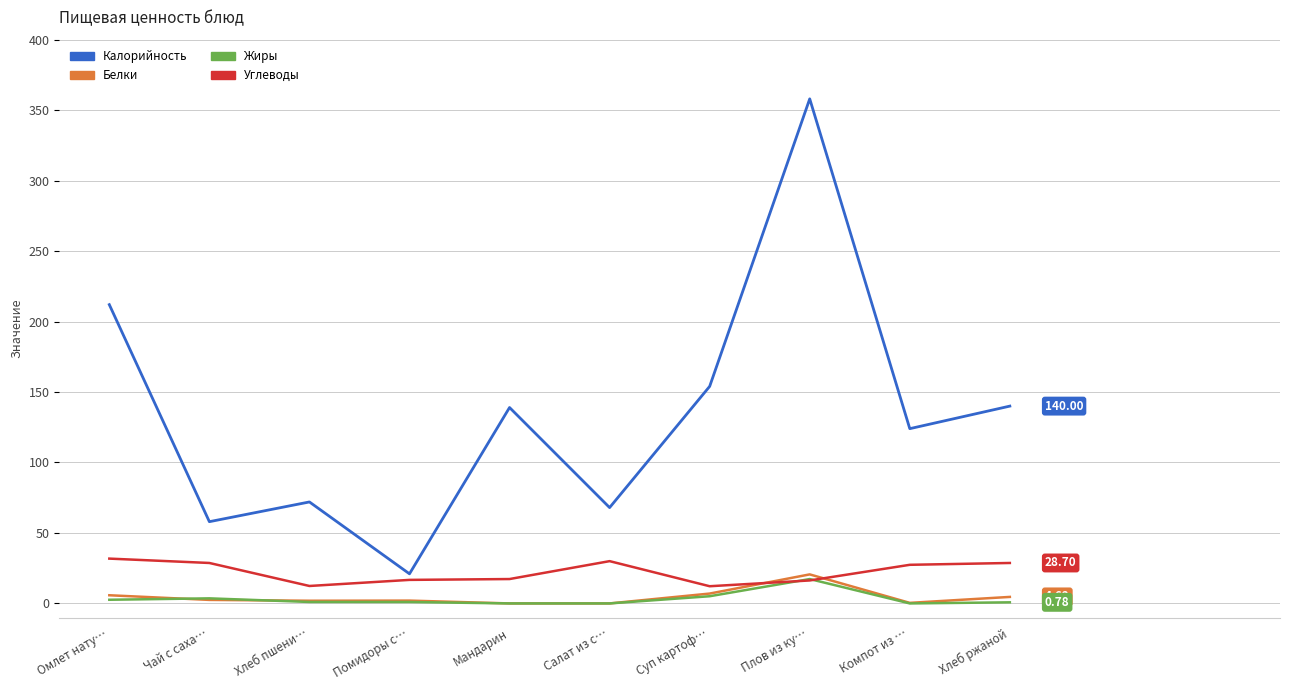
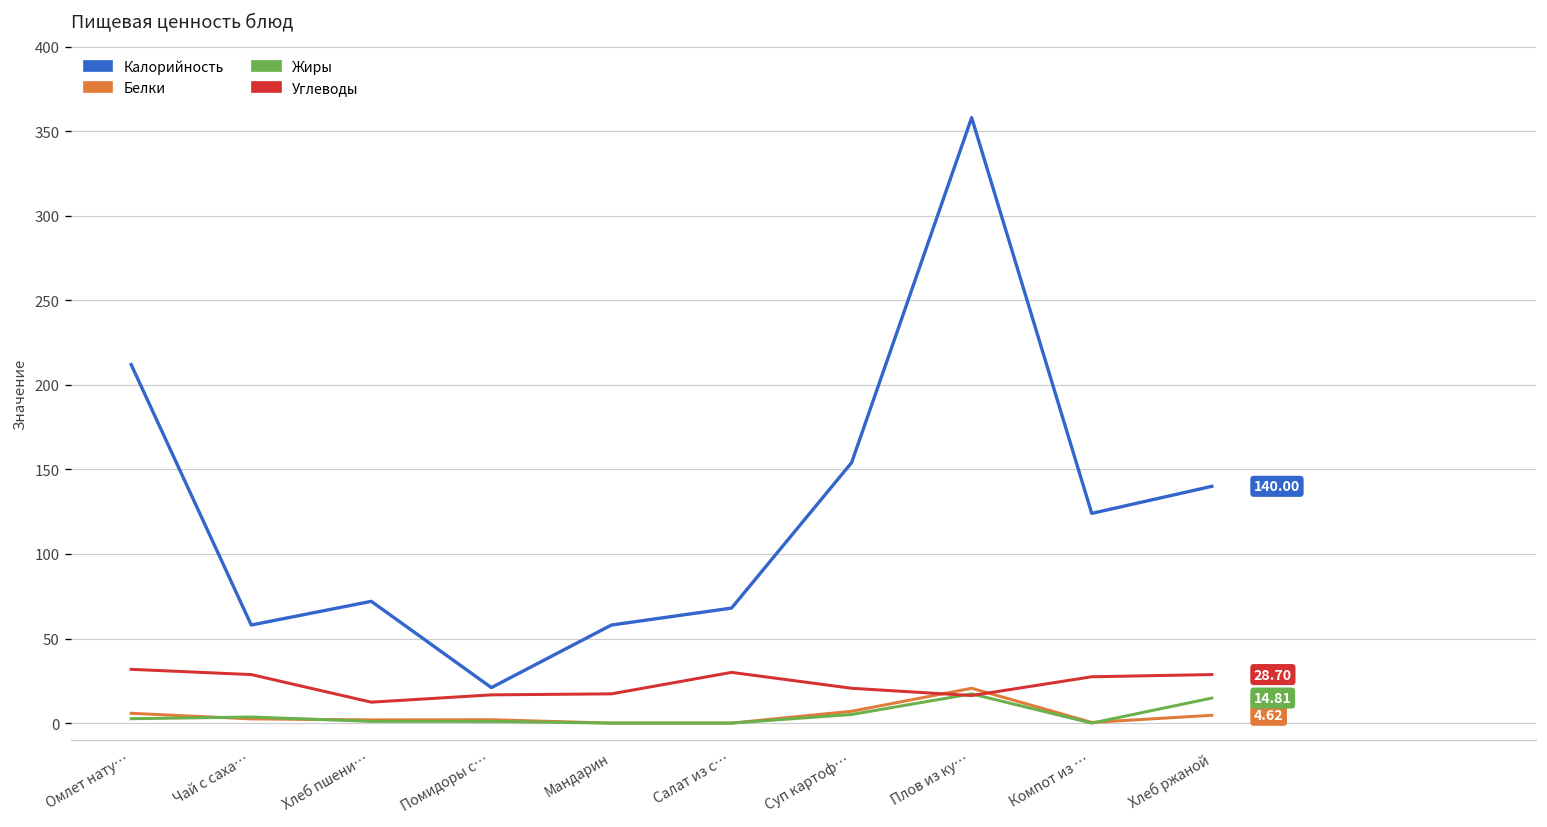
  {
    "Калорийность": {
      "Омлет нату…": 212,
      "Чай с саха…": 58,
      "Хлеб пшени…": 72,
      "Помидоры с…": 21,
-     "Мандарин": 139,
+     "Мандарин": 58,
      "Салат из с…": 68,
      "Суп картоф…": 154,
      "Плов из ку…": 358,
      "Компот из …": 124,
      "Хлеб ржаной": 140
    },
    "Белки": {
      "Омлет нату…": 6,
      "Суп картоф…": 7,
      "Плов из ку…": 21,
      "Хлеб ржаной": 5
    },
    "Жиры": {
-     "Хлеб ржаной": 0.78
+     "Хлеб ржаной": 14.81
    },
    "Углеводы": {
      "Омлет нату…": 32,
      "Чай с саха…": 29,
      "Хлеб пшени…": 12,
      "Помидоры с…": 17,
      "Мандарин": 17,
      "Салат из с…": 30,
-     "Суп картоф…": 12,
+     "Суп картоф…": 21,
      "Компот из …": 27,
      "Хлеб ржаной": 29
    }
  }
